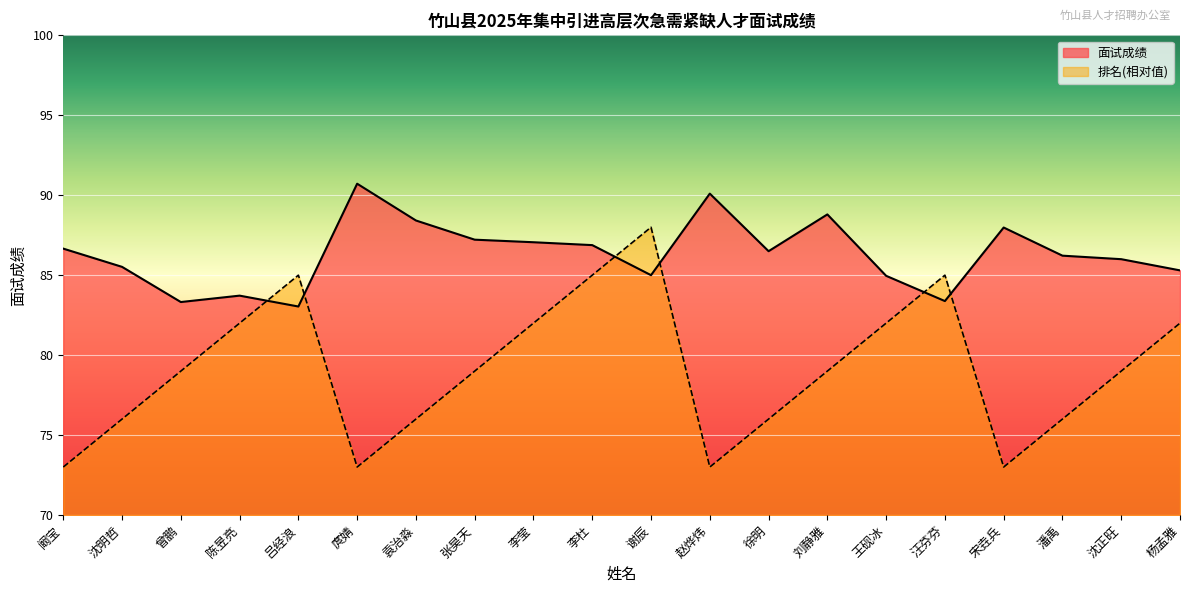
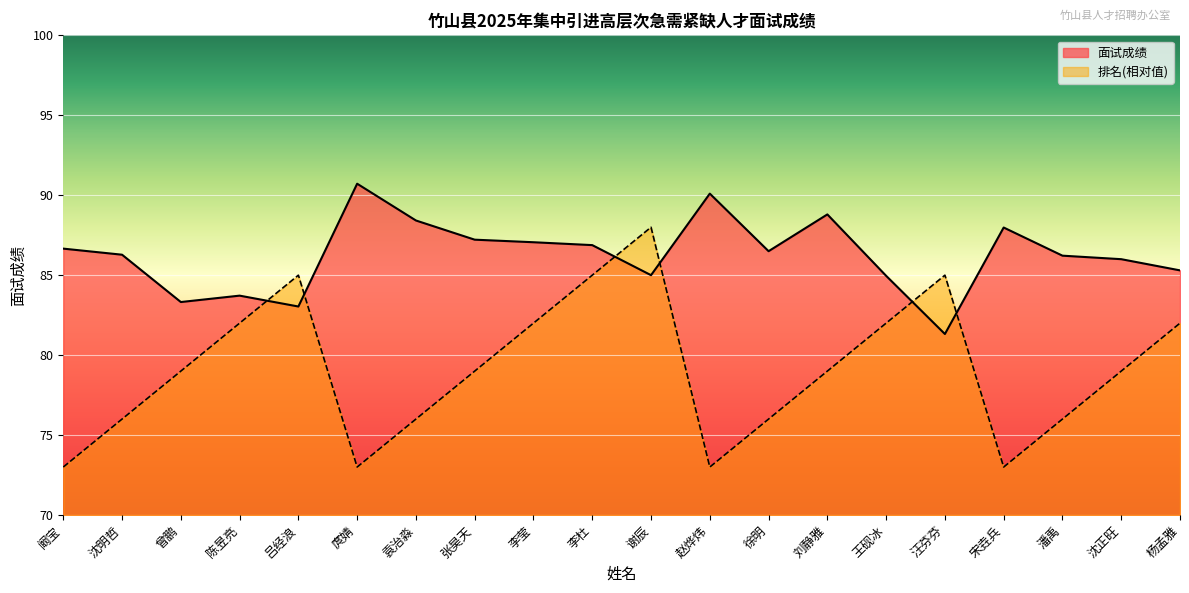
  {
    "面试成绩": {
      "阚宝": 86.7,
-     "沈明哲": 85.5,
+     "沈明哲": 86.3,
      "曾鹏": 83.3,
      "陈昱亮": 83.7,
      "吕经浪": 83.0,
      "庹婧": 90.7,
      "袁治淼": 88.4,
      "张昊天": 87.2,
      "李莹": 87.1,
      "李杜": 86.9,
      "谢辰": 85.0,
      "赵烨炜": 90.1,
      "徐明": 86.5,
      "刘静雅": 88.8,
      "王砚冰": 85.0,
-     "汪芬芬": 83.4,
+     "汪芬芬": 81.3,
      "宋垚兵": 88.0,
      "潘禹": 86.2,
      "沈正旺": 86.0,
      "杨孟雅": 85.3
    },
    "排名(相对值)": {
      "阚宝": 73.0,
      "沈明哲": 76.0,
      "曾鹏": 79.0,
      "陈昱亮": 82.0,
      "吕经浪": 85.0,
      "庹婧": 73.0,
      "袁治淼": 76.0,
      "张昊天": 79.0,
      "李莹": 82.0,
      "李杜": 85.0,
      "谢辰": 88.0,
      "赵烨炜": 73.0,
      "徐明": 76.0,
      "刘静雅": 79.0,
      "王砚冰": 82.0,
      "汪芬芬": 85.0,
      "宋垚兵": 73.0,
      "潘禹": 76.0,
      "沈正旺": 79.0,
      "杨孟雅": 82.0
    }
  }
